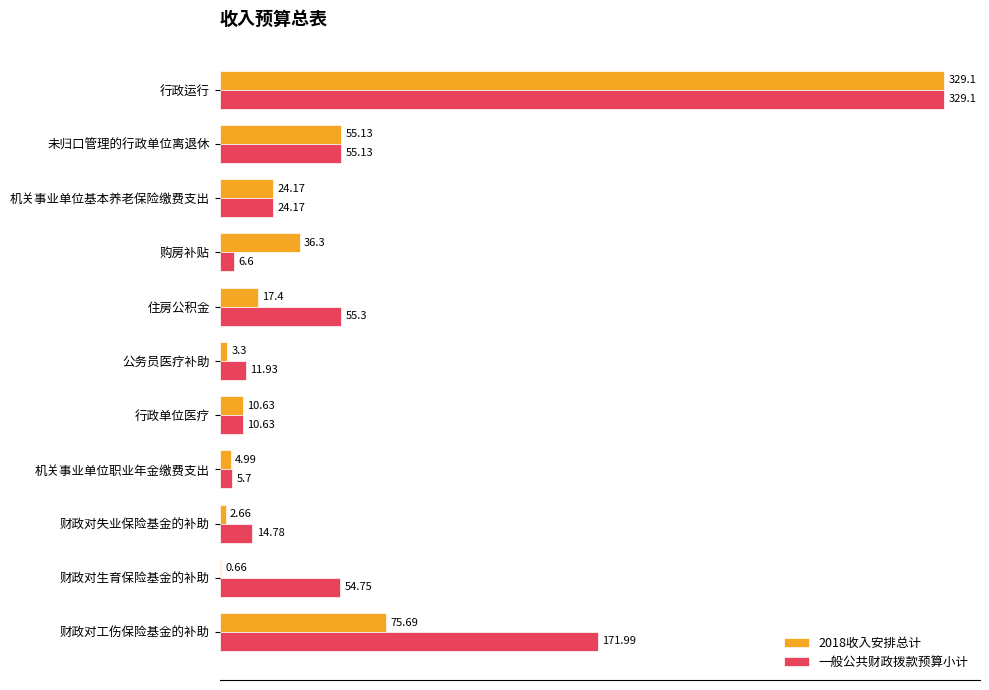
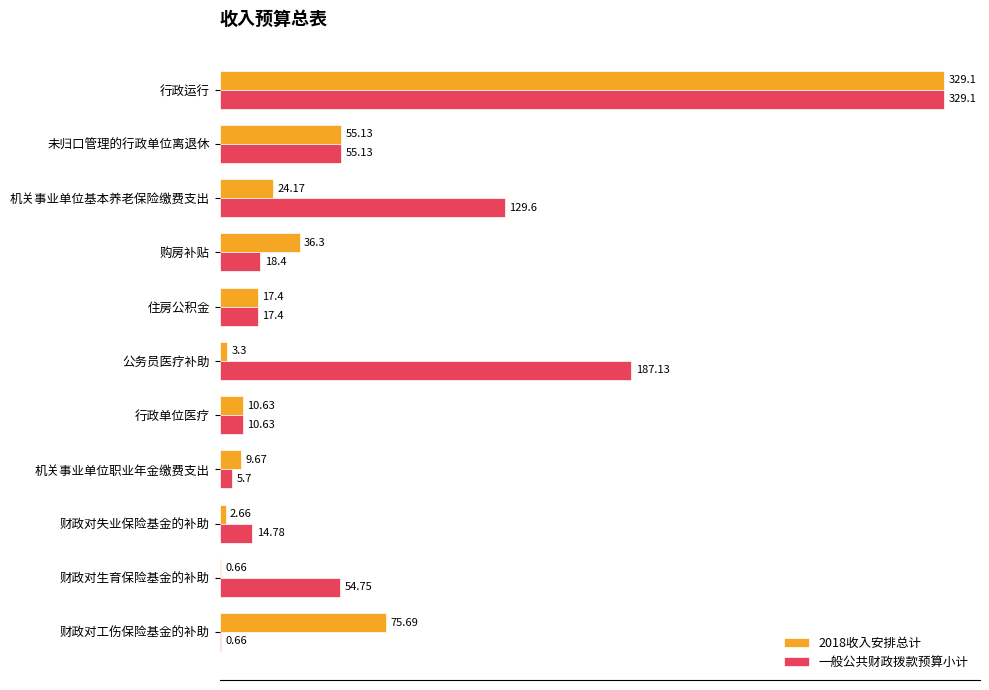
  {
    "2018收入安排总计": {
      "行政运行": 329.1,
      "未归口管理的行政单位离退休": 55.13,
      "机关事业单位基本养老保险缴费支出": 24.17,
      "购房补贴": 36.3,
      "住房公积金": 17.4,
      "公务员医疗补助": 3.3,
      "行政单位医疗": 10.63,
-     "机关事业单位职业年金缴费支出": 4.99,
+     "机关事业单位职业年金缴费支出": 9.67,
      "财政对失业保险基金的补助": 2.66,
      "财政对生育保险基金的补助": 0.66,
      "财政对工伤保险基金的补助": 75.69
    },
    "一般公共财政拨款预算小计": {
      "行政运行": 329.1,
      "未归口管理的行政单位离退休": 55.13,
-     "机关事业单位基本养老保险缴费支出": 24.17,
-     "购房补贴": 6.6,
-     "住房公积金": 55.3,
-     "公务员医疗补助": 11.93,
+     "机关事业单位基本养老保险缴费支出": 129.6,
+     "购房补贴": 18.4,
+     "住房公积金": 17.4,
+     "公务员医疗补助": 187.13,
      "行政单位医疗": 10.63,
      "机关事业单位职业年金缴费支出": 5.7,
      "财政对失业保险基金的补助": 14.78,
      "财政对生育保险基金的补助": 54.75,
-     "财政对工伤保险基金的补助": 171.99
+     "财政对工伤保险基金的补助": 0.66
    }
  }
